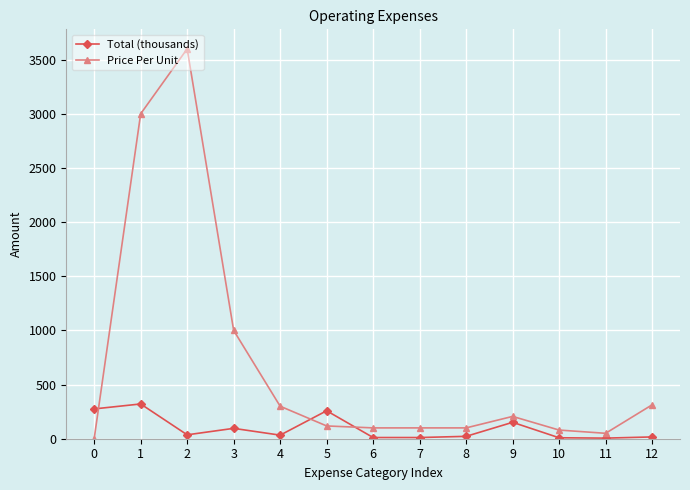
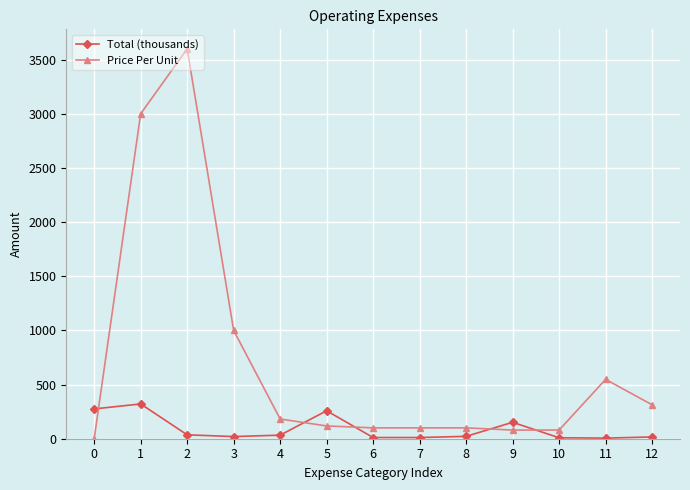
  {
    "Total (thousands)": {
      "0": 280,
      "1": 320,
      "2": 40,
-     "3": 100,
+     "3": 20,
      "4": 30,
      "5": 260,
      "6": 10,
      "7": 10,
      "8": 20,
      "9": 150,
      "10": 10,
      "11": 10,
      "12": 20
    },
    "Price Per Unit": {
      "0": 0,
      "1": 3000,
      "3": 1000,
-     "4": 300,
+     "4": 180,
      "5": 120,
      "6": 100,
      "7": 100,
      "8": 100,
-     "9": 210,
+     "9": 80,
      "10": 80,
-     "11": 50,
+     "11": 550,
      "12": 310
    }
  }
